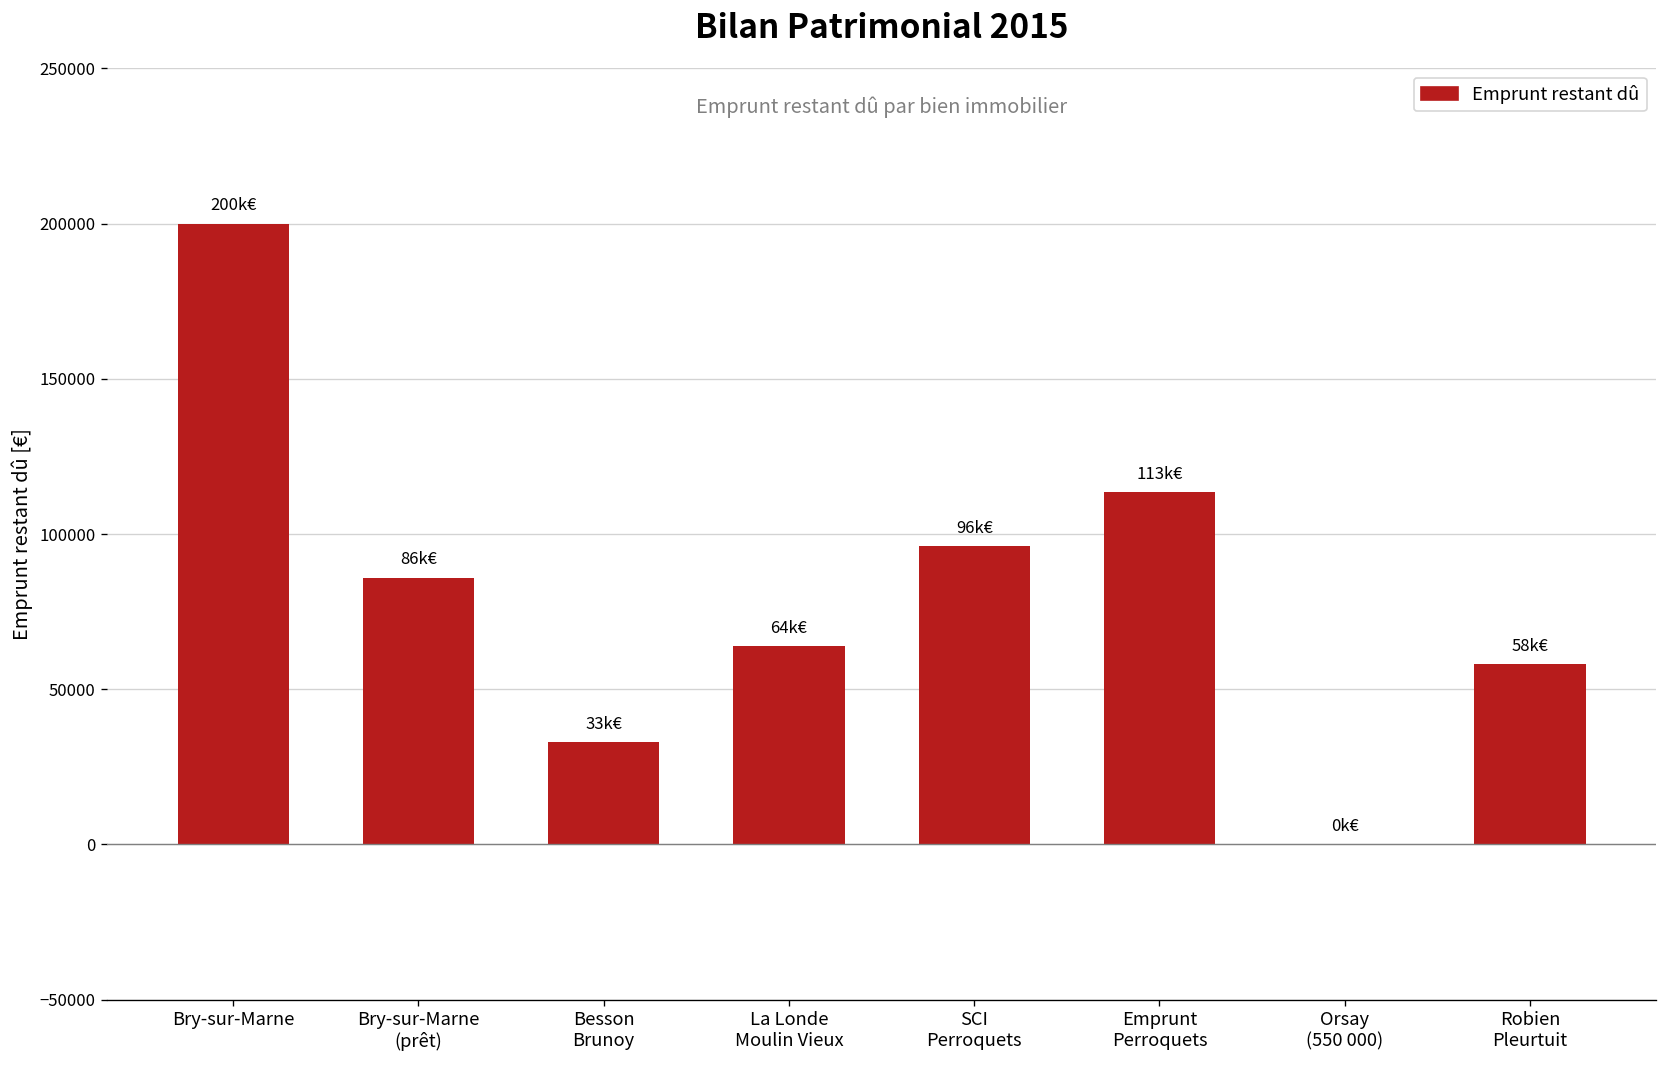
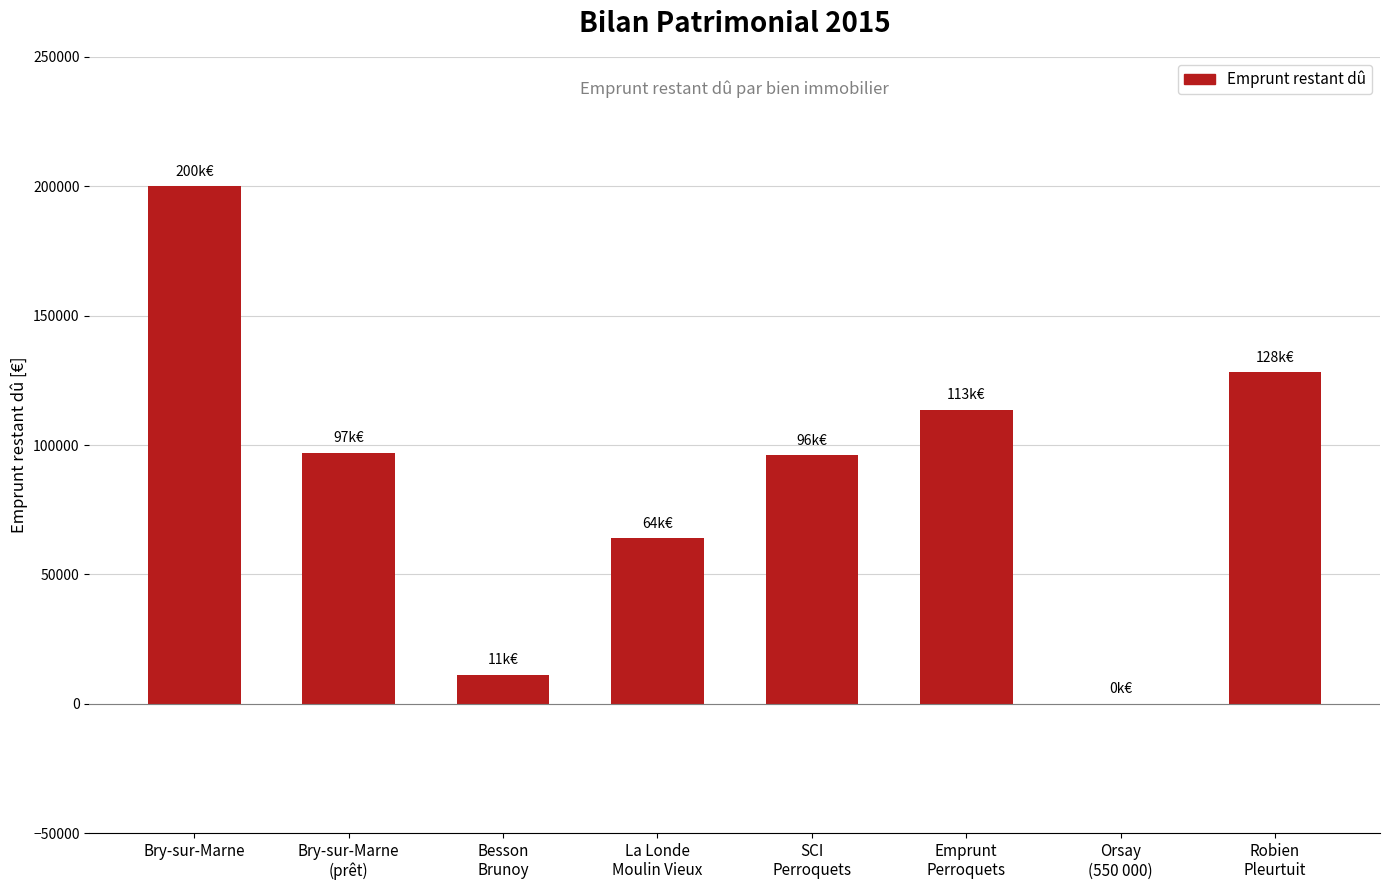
  {
    "Bry-sur-Marne": "200k€",
-   "Bry-sur-Marne (prêt)": "86k€",
-   "Besson Brunoy": "33k€",
+   "Bry-sur-Marne (prêt)": "97k€",
+   "Besson Brunoy": "11k€",
    "La Londe Moulin Vieux": "64k€",
    "SCI Perroquets": "96k€",
    "Emprunt Perroquets": "113k€",
    "Orsay (550 000)": "0k€",
-   "Robien Pleurtuit": "58k€"
+   "Robien Pleurtuit": "128k€"
  }
